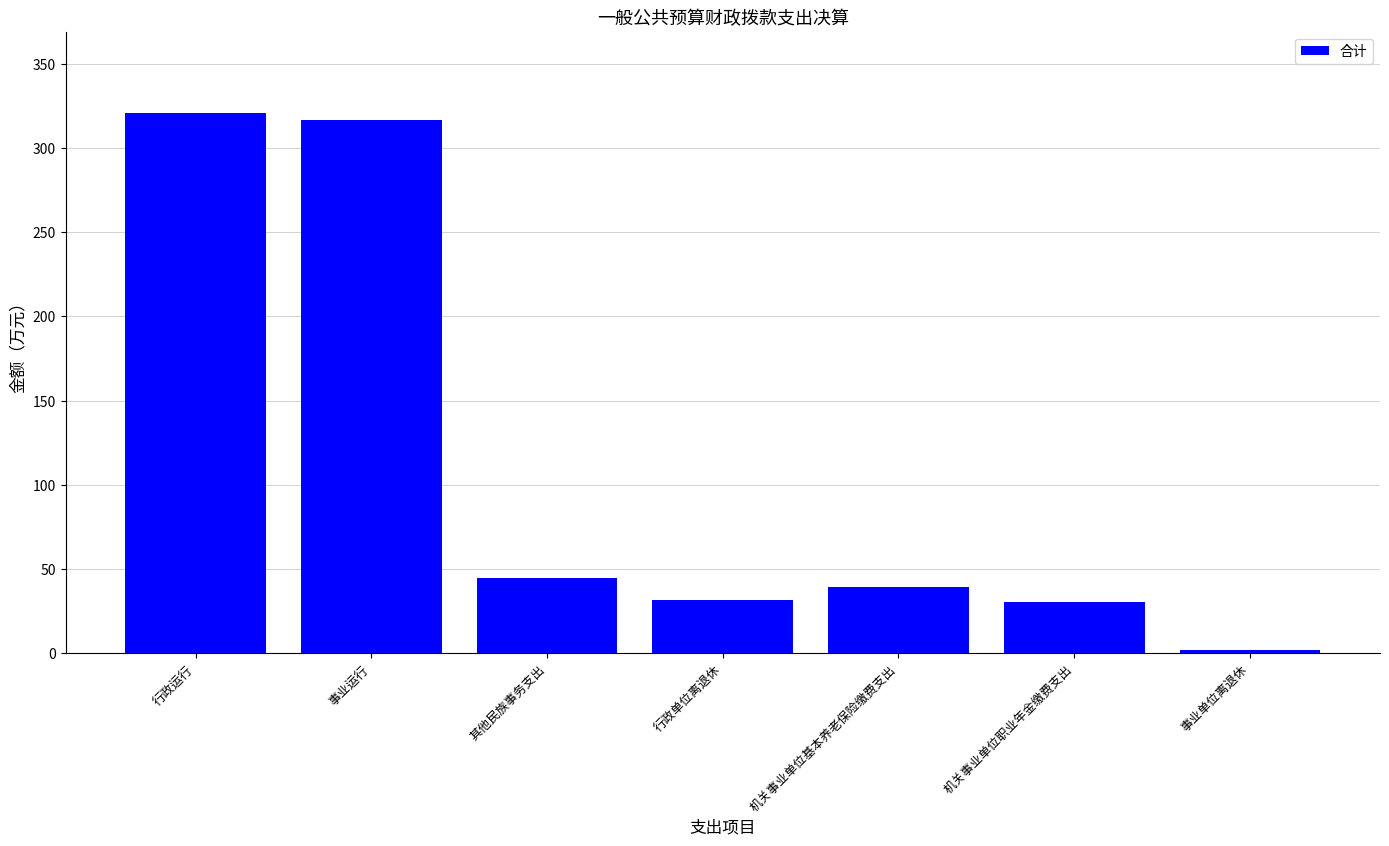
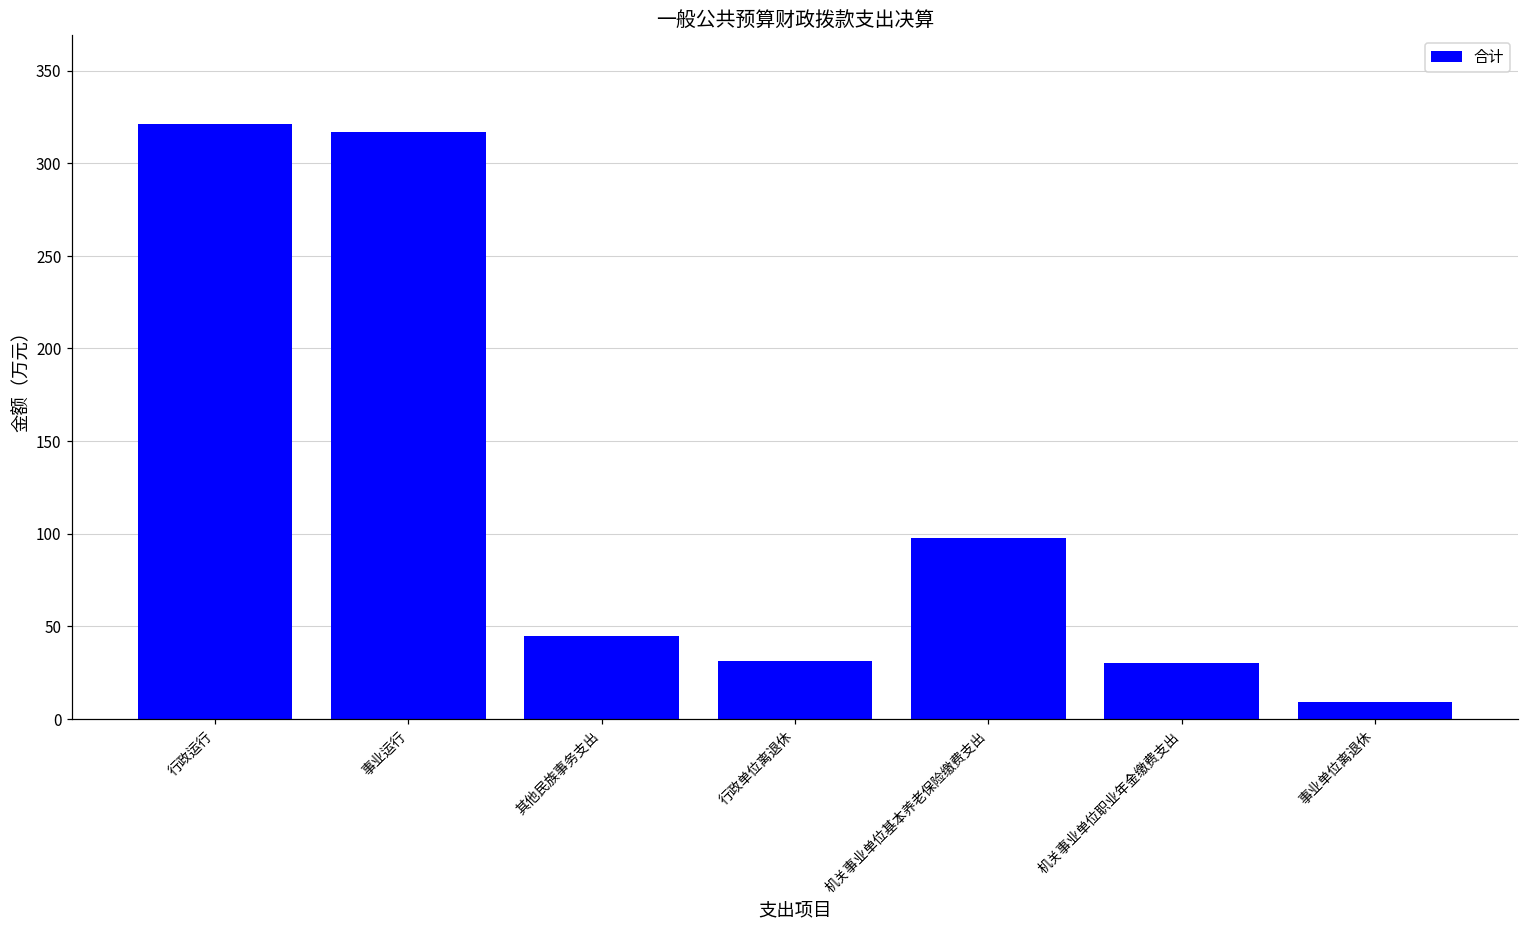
  {
    "行政运行": 321,
    "事业运行": 317,
    "其他民族事务支出": 45,
    "行政单位离退休": 31,
-   "机关事业单位基本养老保险缴费支出": 39,
+   "机关事业单位基本养老保险缴费支出": 97,
    "机关事业单位职业年金缴费支出": 30,
-   "事业单位离退休": 2
+   "事业单位离退休": 9
  }
